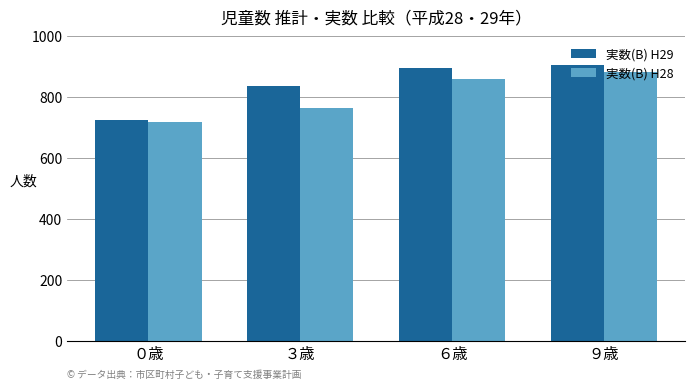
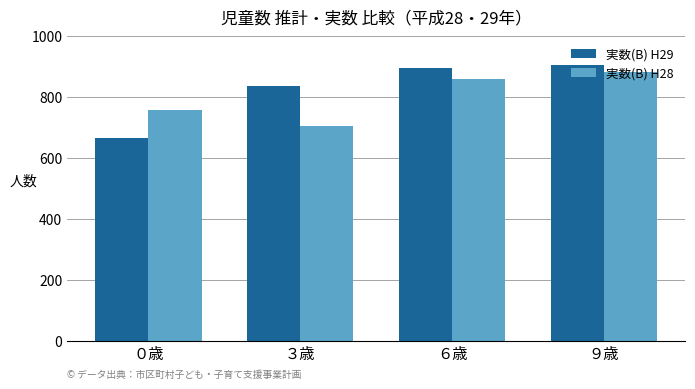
  {
    "実数(B) H29": {
-     "０歳": 730,
+     "０歳": 670,
      "３歳": 840,
      "６歳": 900,
      "９歳": 910
    },
    "実数(B) H28": {
-     "０歳": 720,
-     "３歳": 760,
+     "０歳": 760,
+     "３歳": 700,
      "６歳": 860,
      "９歳": 880
    }
  }
